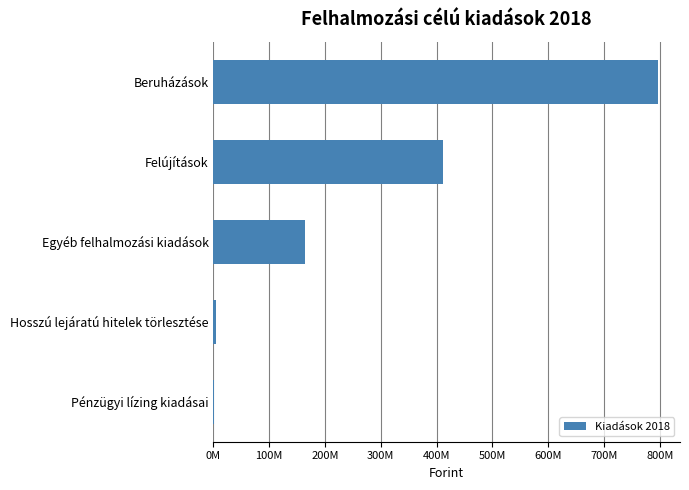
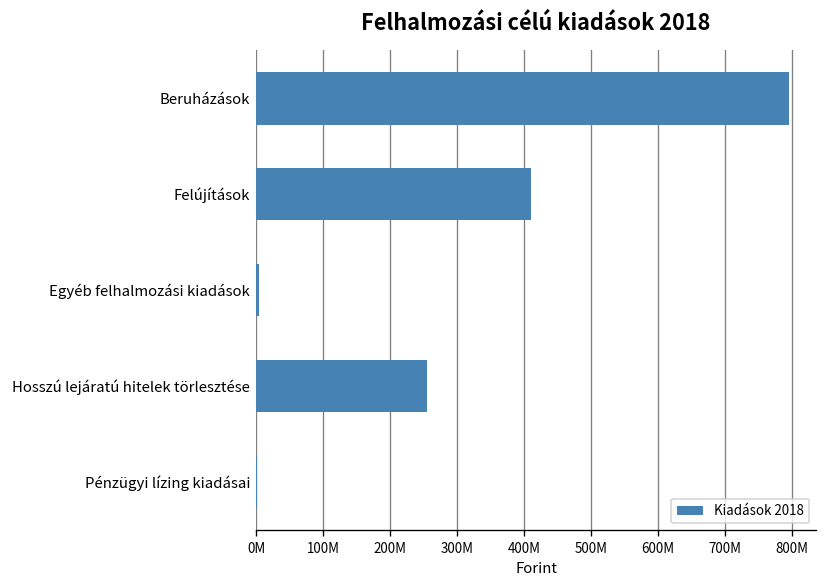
  {
    "Beruházások": 800000000,
    "Felújítások": 410000000,
-   "Egyéb felhalmozási kiadások": 160000000,
-   "Hosszú lejáratú hitelek törlesztése": 0
+   "Egyéb felhalmozási kiadások": 0,
+   "Hosszú lejáratú hitelek törlesztése": 260000000
  }
